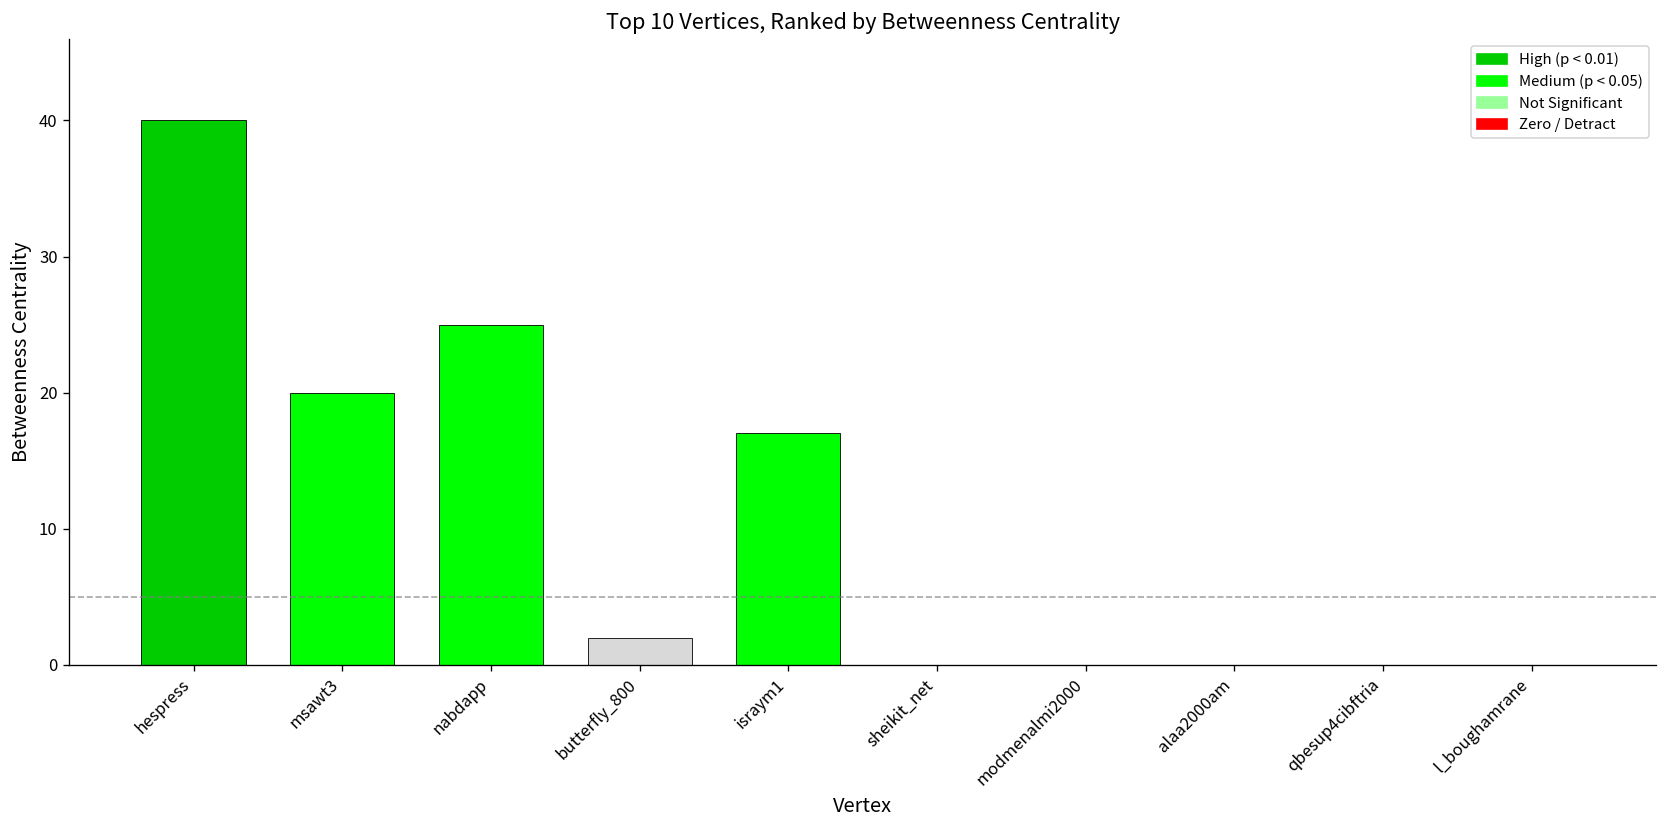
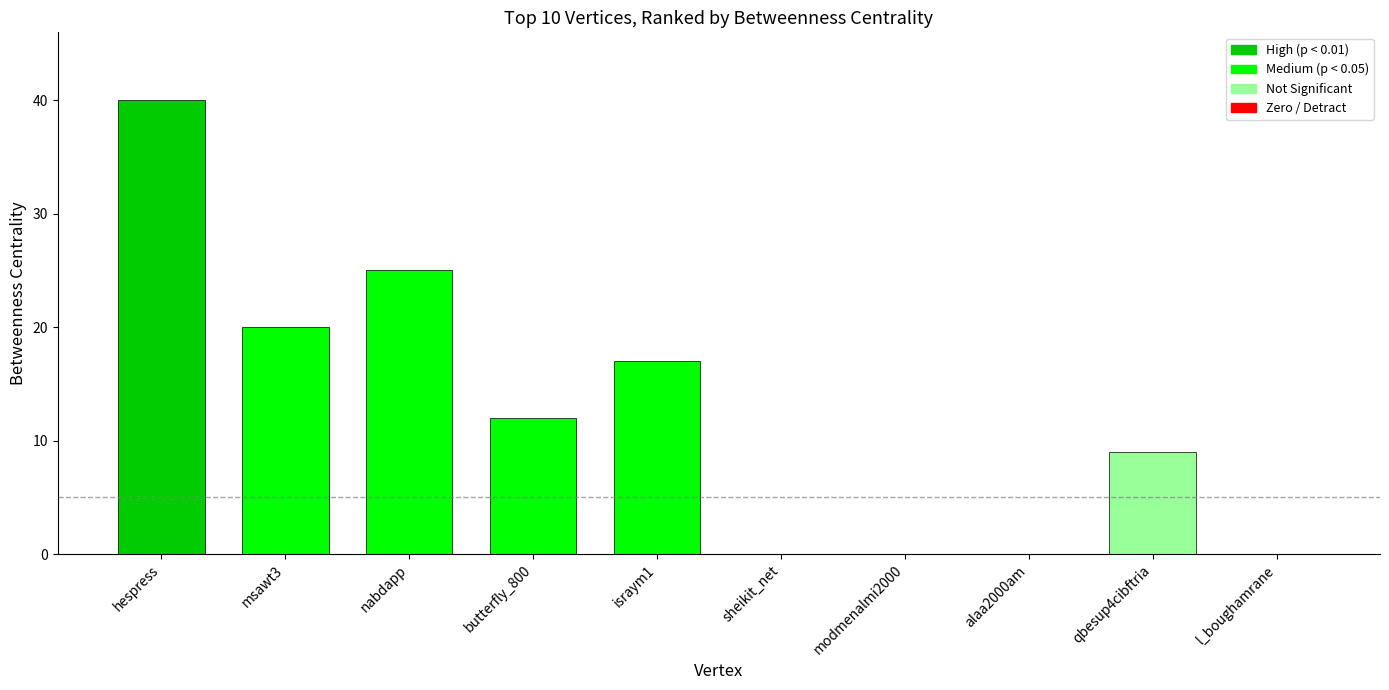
  {
    "hespress": 40,
    "msawt3": 20,
    "nabdapp": 25,
-   "butterfly_800": 2,
+   "butterfly_800": 12,
    "israym1": 17,
    "sheikit_net": 0,
    "modmenalmi2000": 0,
    "alaa2000am": 0,
-   "qbesup4cibftria": 0,
+   "qbesup4cibftria": 9,
    "l_boughamrane": 0
  }
